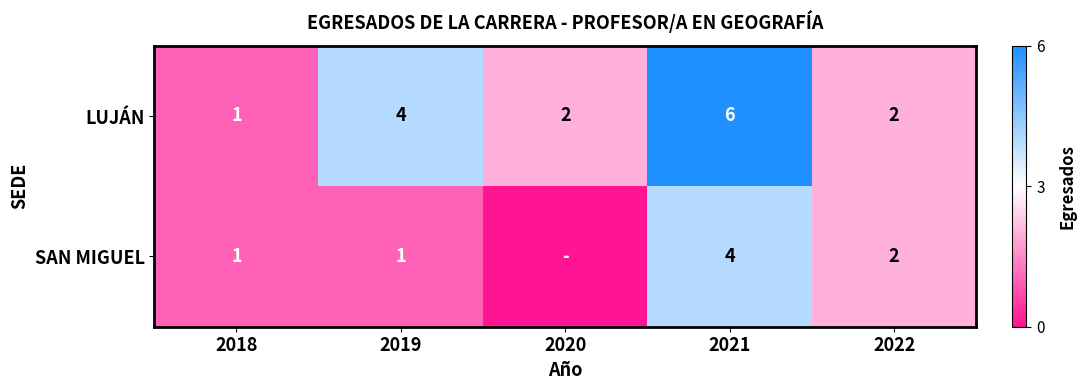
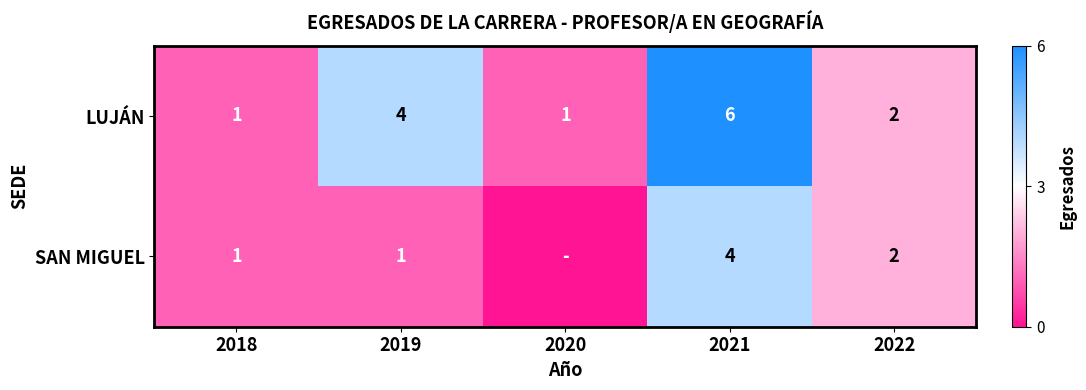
  {
    "LUJÁN": {
      "2018": 1,
      "2019": 4,
-     "2020": 2,
+     "2020": 1,
      "2021": 6,
      "2022": 2
    },
    "SAN MIGUEL": {
      "2018": 1,
      "2019": 1,
      "2021": 4,
      "2022": 2
    }
  }
